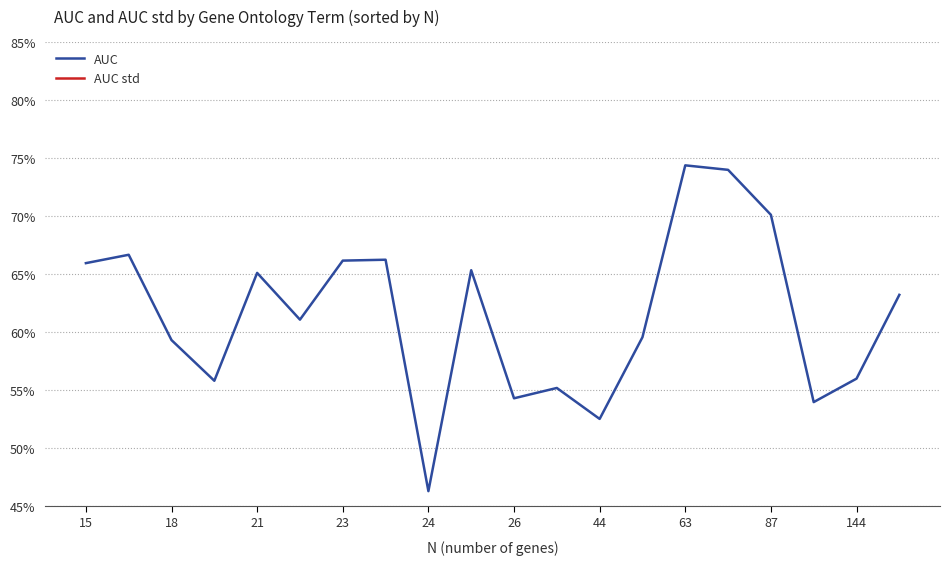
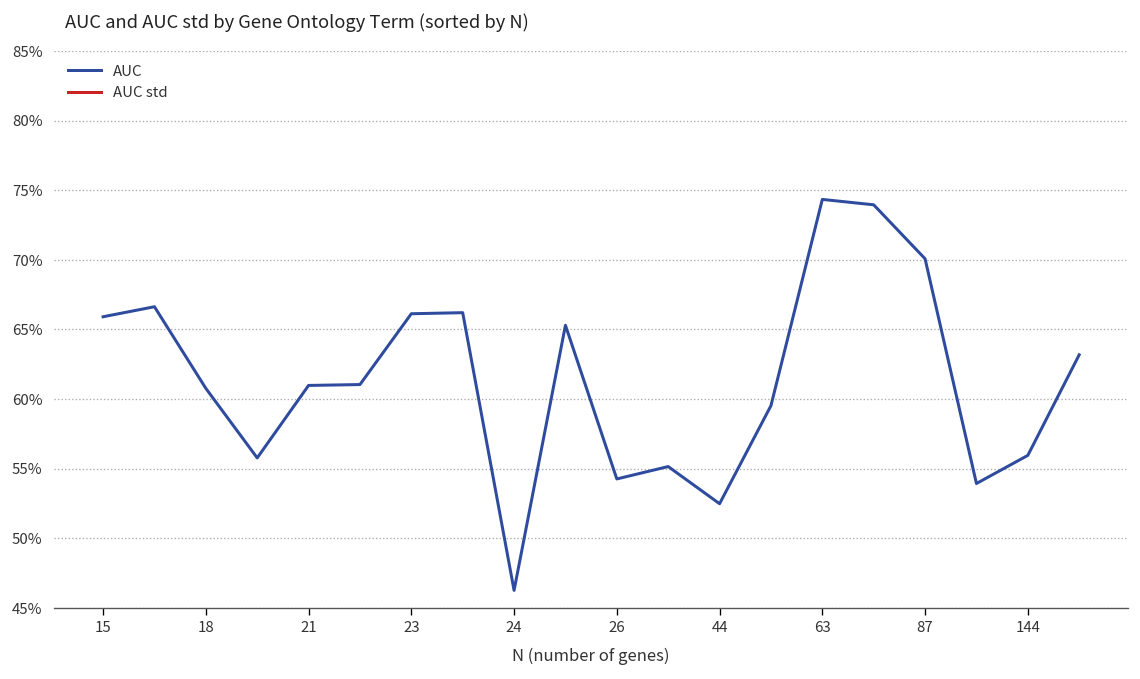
  {
    "AUC": {
      "15": "65.9%",
-     "18": "59.3%",
-     "21": "65.1%",
+     "18": "60.8%",
+     "21": "61.0%",
      "23": "66.1%",
      "24": "46.3%",
      "26": "54.3%",
      "44": "52.5%",
      "63": "74.3%",
      "87": "70.1%",
      "144": "56.0%"
    }
  }
